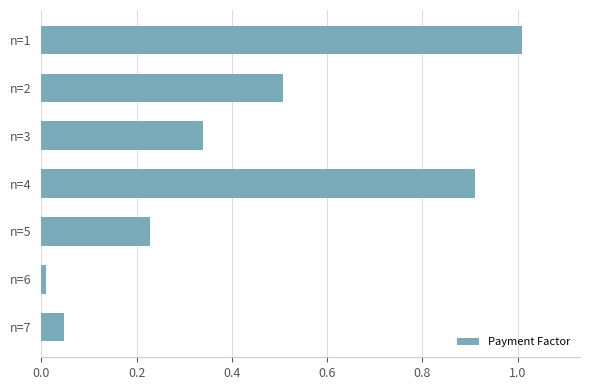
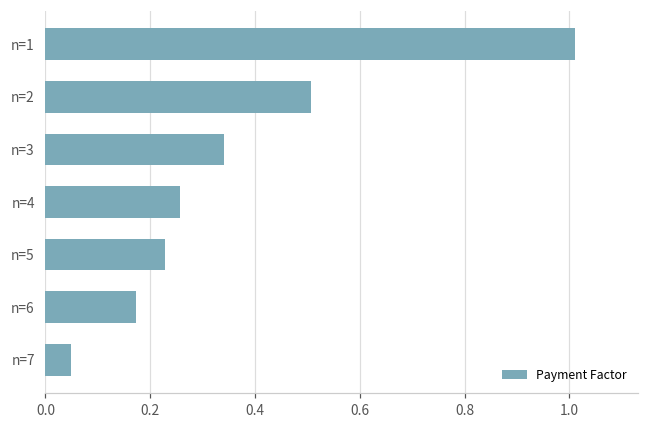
  {
    "n=1": 1.01,
    "n=2": 0.51,
    "n=3": 0.34,
-   "n=4": 0.91,
+   "n=4": 0.26,
    "n=5": 0.23,
-   "n=6": 0.01,
+   "n=6": 0.17,
    "n=7": 0.05
  }
